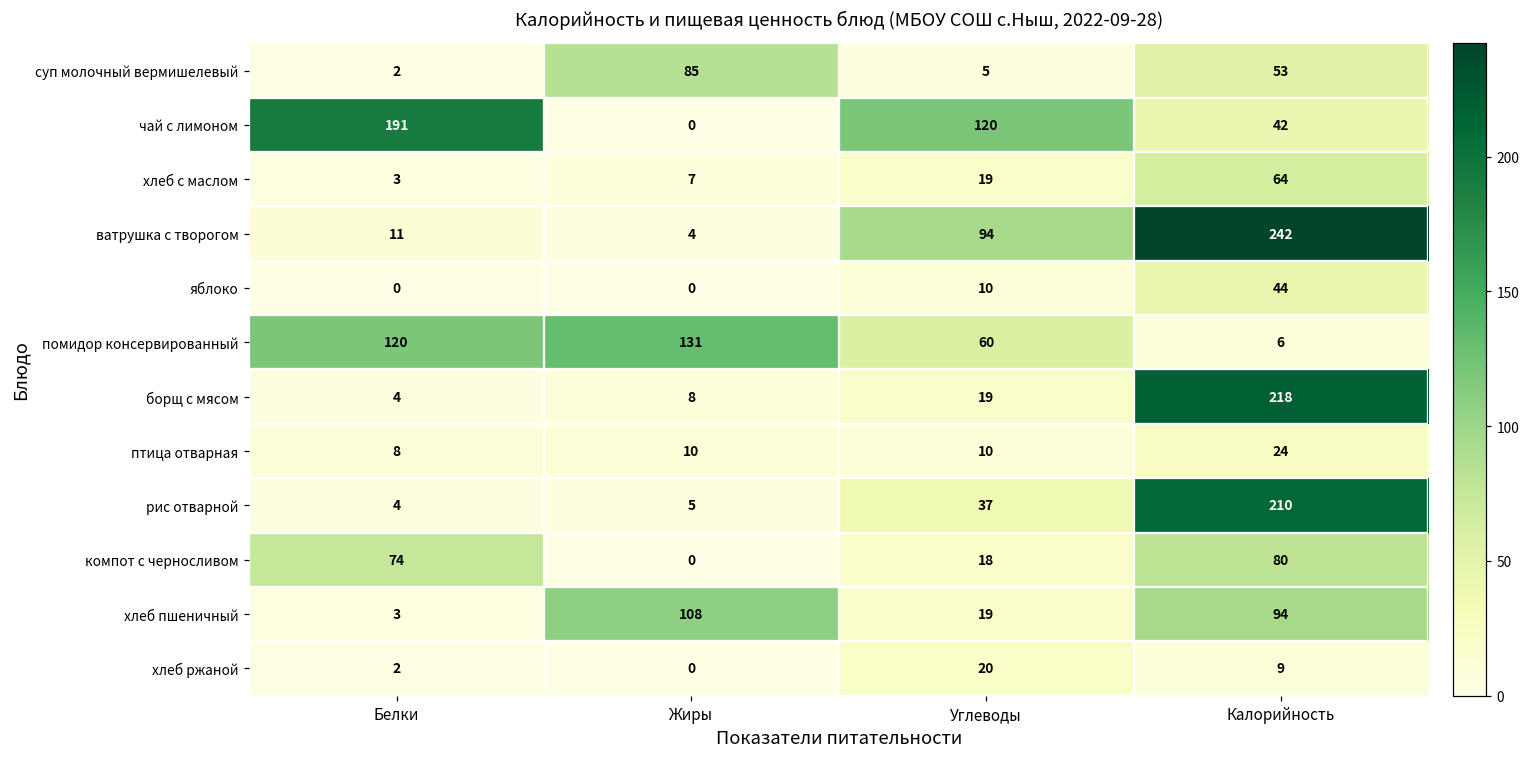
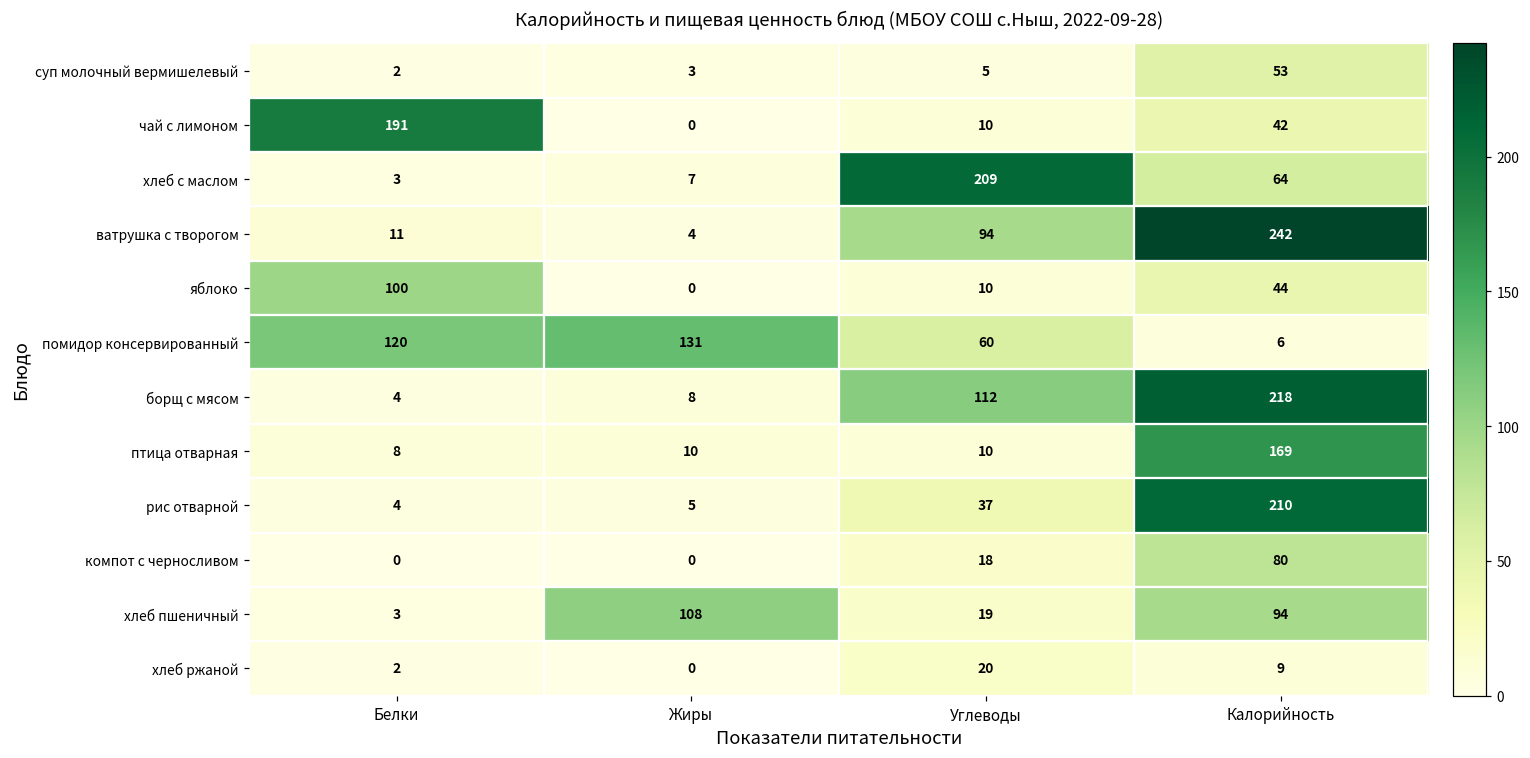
  {
    "суп молочный вермишелевый": {
      "Белки": 2,
-     "Жиры": 85,
+     "Жиры": 3,
      "Углеводы": 5,
      "Калорийность": 53
    },
    "чай с лимоном": {
      "Белки": 191,
      "Жиры": 0,
-     "Углеводы": 120,
+     "Углеводы": 10,
      "Калорийность": 42
    },
    "хлеб с маслом": {
      "Белки": 3,
      "Жиры": 7,
-     "Углеводы": 19,
+     "Углеводы": 209,
      "Калорийность": 64
    },
    "ватрушка с творогом": {
      "Белки": 11,
      "Жиры": 4,
      "Углеводы": 94,
      "Калорийность": 242
    },
    "яблоко": {
-     "Белки": 0,
+     "Белки": 100,
      "Жиры": 0,
      "Углеводы": 10,
      "Калорийность": 44
    },
    "помидор консервированный": {
      "Белки": 120,
      "Жиры": 131,
      "Углеводы": 60,
      "Калорийность": 6
    },
    "борщ с мясом": {
      "Белки": 4,
      "Жиры": 8,
-     "Углеводы": 19,
+     "Углеводы": 112,
      "Калорийность": 218
    },
    "птица отварная": {
      "Белки": 8,
      "Жиры": 10,
      "Углеводы": 10,
-     "Калорийность": 24
+     "Калорийность": 169
    },
    "рис отварной": {
      "Белки": 4,
      "Жиры": 5,
      "Углеводы": 37,
      "Калорийность": 210
    },
    "компот с черносливом": {
-     "Белки": 74,
+     "Белки": 0,
      "Жиры": 0,
      "Углеводы": 18,
      "Калорийность": 80
    },
    "хлеб пшеничный": {
      "Белки": 3,
      "Жиры": 108,
      "Углеводы": 19,
      "Калорийность": 94
    },
    "хлеб ржаной": {
      "Белки": 2,
      "Жиры": 0,
      "Углеводы": 20,
      "Калорийность": 9
    }
  }
